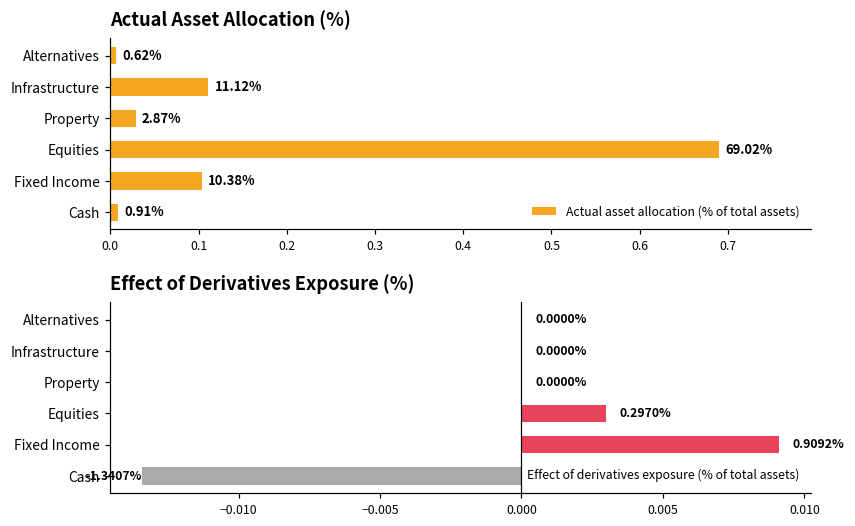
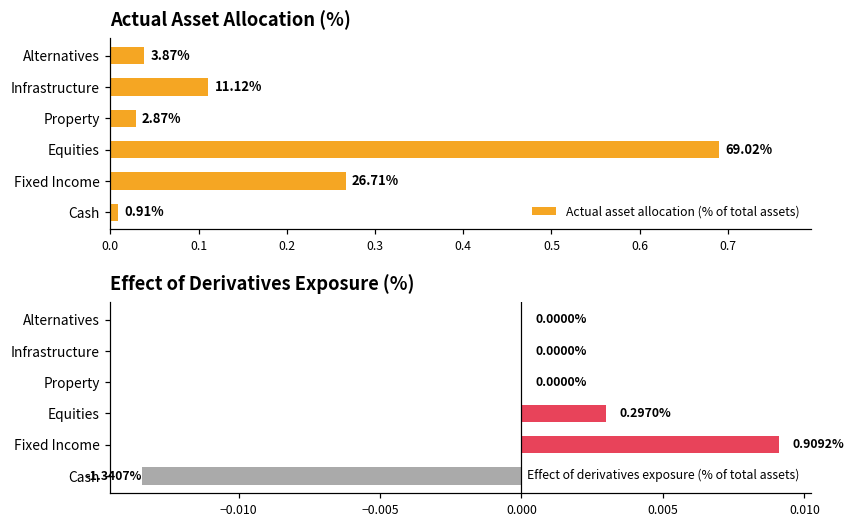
  {
    "Actual Asset Allocation (%)": {
-     "Alternatives": "0.62%",
+     "Alternatives": "3.87%",
      "Infrastructure": "11.12%",
      "Property": "2.87%",
      "Equities": "69.02%",
-     "Fixed Income": "10.38%",
+     "Fixed Income": "26.71%",
      "Cash": "0.91%"
    },
    "Effect of Derivatives Exposure (%)": {
      "Alternatives": "0.0000%",
      "Infrastructure": "0.0000%",
      "Property": "0.0000%",
      "Equities": "0.2970%",
      "Fixed Income": "0.9092%",
      "Cash": "-1.3407%"
    }
  }
